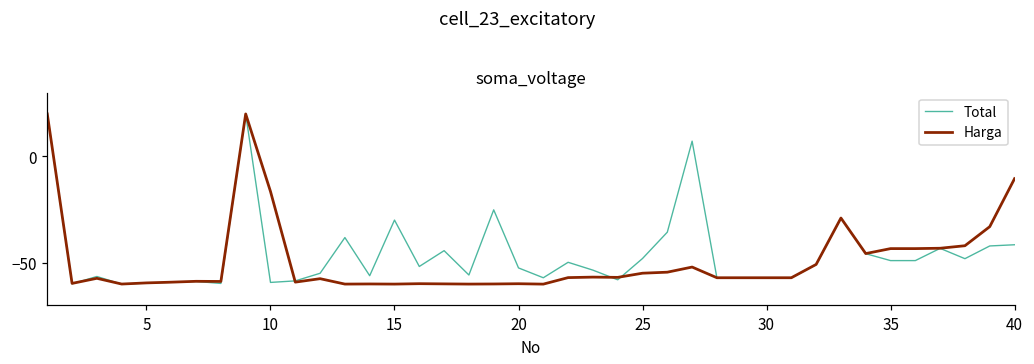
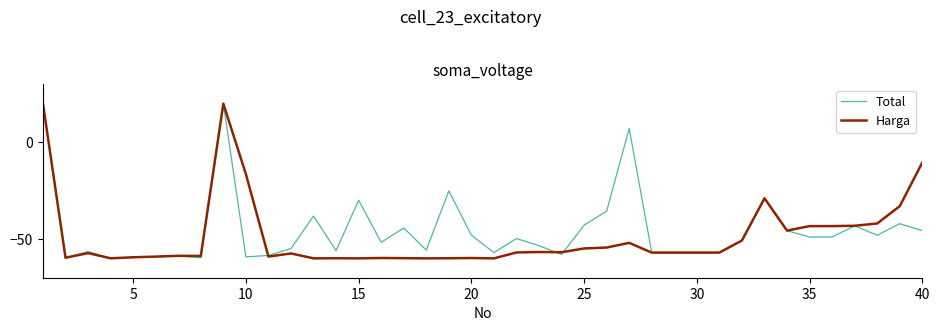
  {
    "Total": {
      "10": -59,
      "15": -30,
-     "20": -52,
-     "25": -48,
+     "20": -48,
+     "25": -43,
      "35": -49,
-     "40": -41
+     "40": -46
    },
    "Harga": {
      "10": -16,
      "15": -60,
      "20": -60,
      "25": -55,
      "35": -43,
      "40": -10
    }
  }
